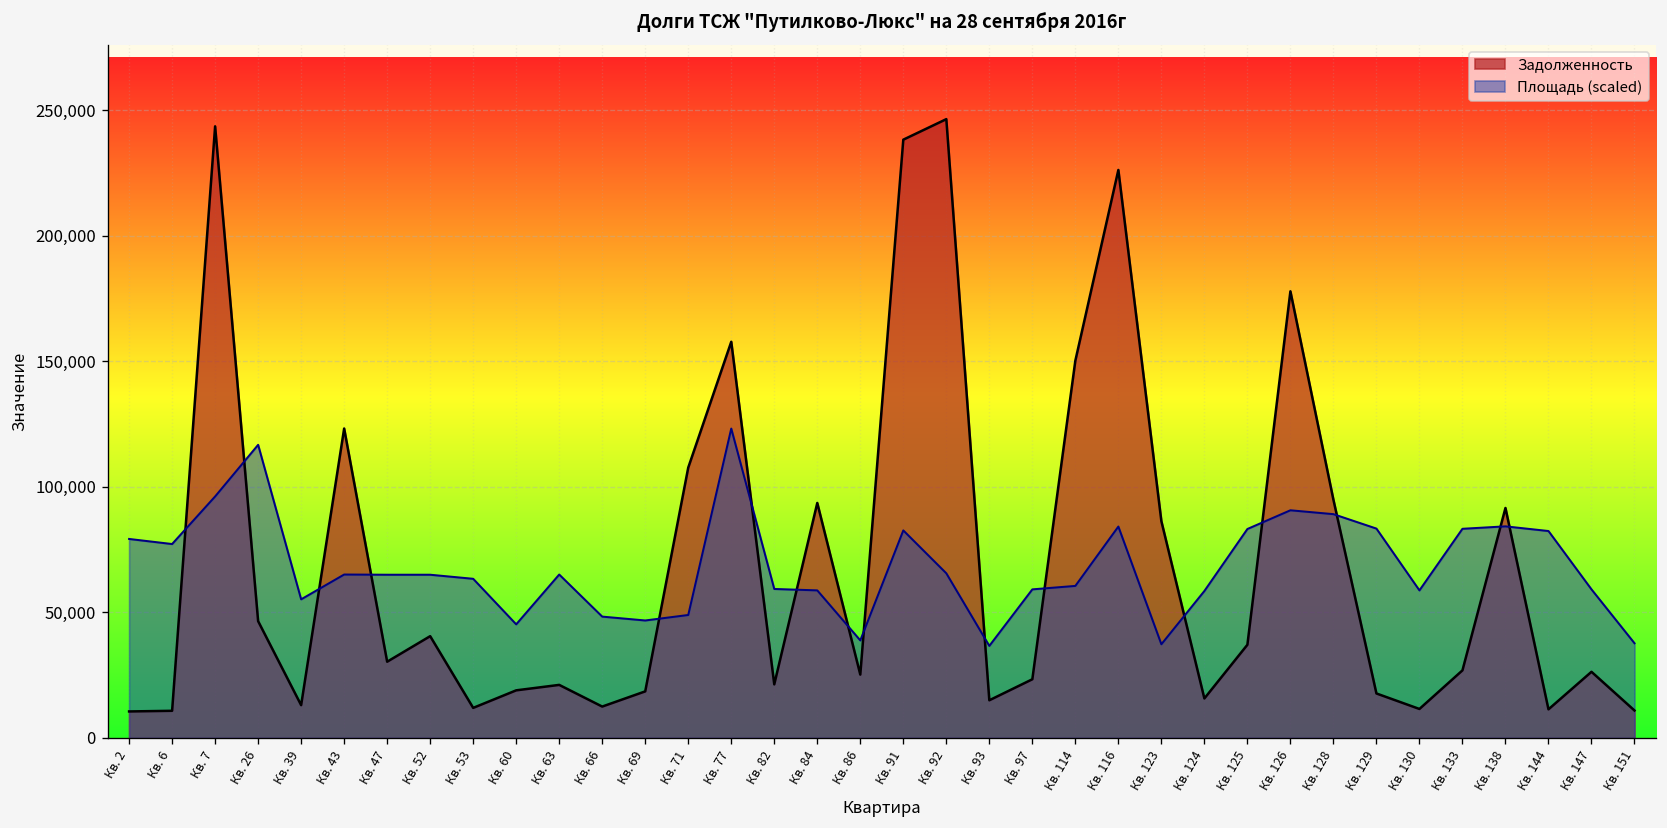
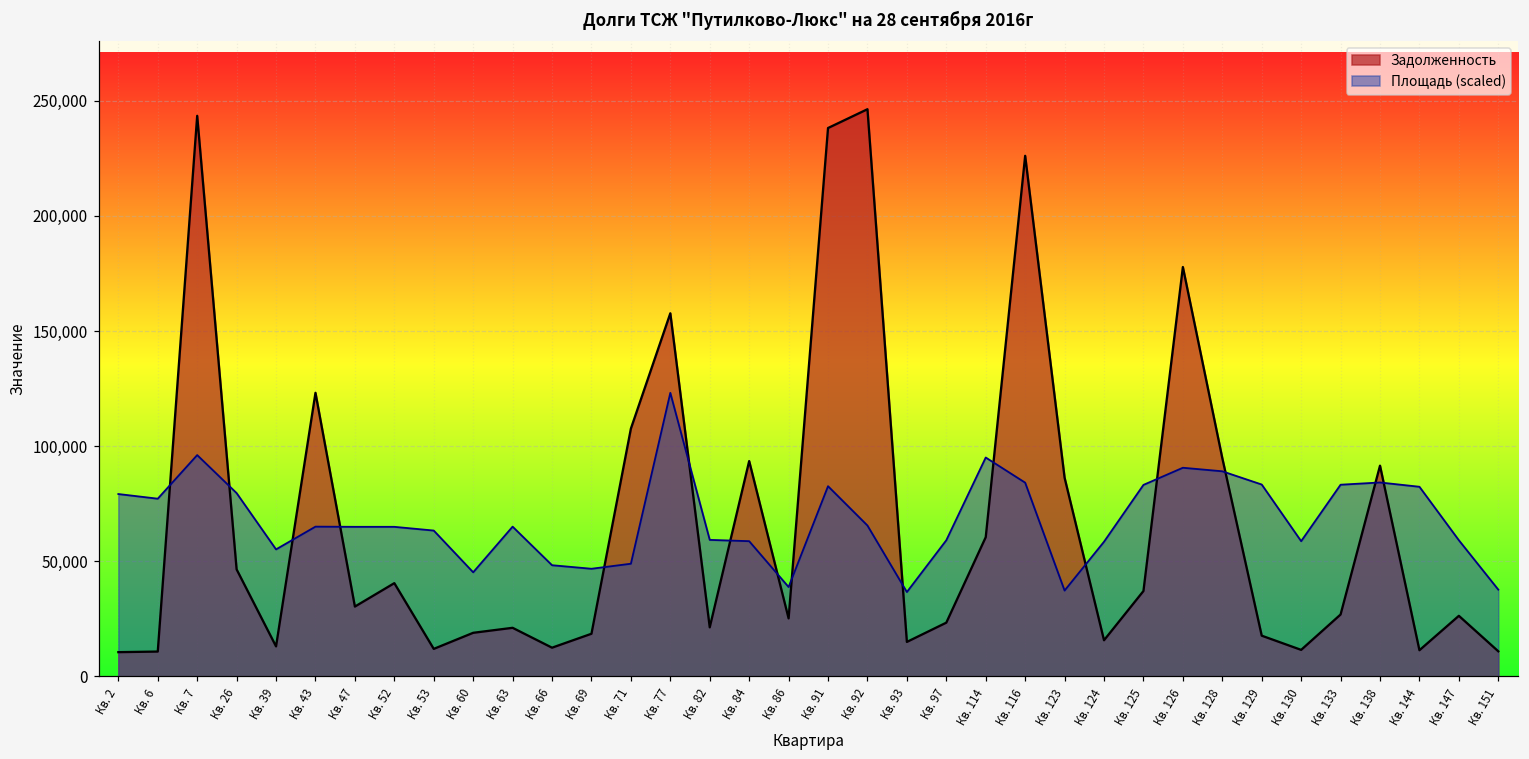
  {
    "Задолженность": {
      "Кв. 2": "11,000",
      "Кв. 6": "11,000",
      "Кв. 7": "243,000",
      "Кв. 26": "47,000",
      "Кв. 39": "13,000",
      "Кв. 43": "123,000",
      "Кв. 47": "30,000",
      "Кв. 52": "41,000",
      "Кв. 53": "12,000",
      "Кв. 60": "19,000",
      "Кв. 63": "21,000",
      "Кв. 66": "13,000",
      "Кв. 69": "19,000",
      "Кв. 71": "108,000",
      "Кв. 77": "158,000",
      "Кв. 82": "21,000",
      "Кв. 84": "94,000",
      "Кв. 86": "25,000",
      "Кв. 91": "238,000",
      "Кв. 92": "246,000",
      "Кв. 93": "15,000",
      "Кв. 97": "23,000",
-     "Кв. 114": "150,000",
+     "Кв. 114": "60,000",
      "Кв. 116": "226,000",
      "Кв. 123": "86,000",
      "Кв. 124": "16,000",
      "Кв. 125": "37,000",
      "Кв. 126": "178,000",
      "Кв. 128": "95,000",
      "Кв. 129": "18,000",
      "Кв. 130": "12,000",
      "Кв. 133": "27,000",
      "Кв. 138": "92,000",
      "Кв. 144": "11,000",
      "Кв. 147": "26,000",
      "Кв. 151": "11,000"
    },
    "Площадь (scaled)": {
      "Кв. 2": "79,000",
      "Кв. 6": "77,000",
      "Кв. 7": "96,000",
-     "Кв. 26": "117,000",
+     "Кв. 26": "80,000",
      "Кв. 39": "55,000",
      "Кв. 43": "65,000",
      "Кв. 47": "65,000",
      "Кв. 52": "65,000",
      "Кв. 53": "63,000",
      "Кв. 60": "45,000",
      "Кв. 63": "65,000",
      "Кв. 66": "48,000",
      "Кв. 69": "47,000",
      "Кв. 71": "49,000",
      "Кв. 77": "123,000",
      "Кв. 82": "59,000",
      "Кв. 84": "59,000",
      "Кв. 86": "39,000",
      "Кв. 91": "83,000",
      "Кв. 92": "66,000",
      "Кв. 93": "37,000",
      "Кв. 97": "59,000",
-     "Кв. 114": "61,000",
+     "Кв. 114": "95,000",
      "Кв. 116": "84,000",
      "Кв. 123": "37,000",
      "Кв. 124": "59,000",
      "Кв. 125": "83,000",
      "Кв. 126": "91,000",
      "Кв. 128": "89,000",
      "Кв. 129": "83,000",
      "Кв. 130": "59,000",
      "Кв. 133": "83,000",
      "Кв. 138": "84,000",
      "Кв. 144": "82,000",
      "Кв. 147": "59,000",
      "Кв. 151": "38,000"
    }
  }
